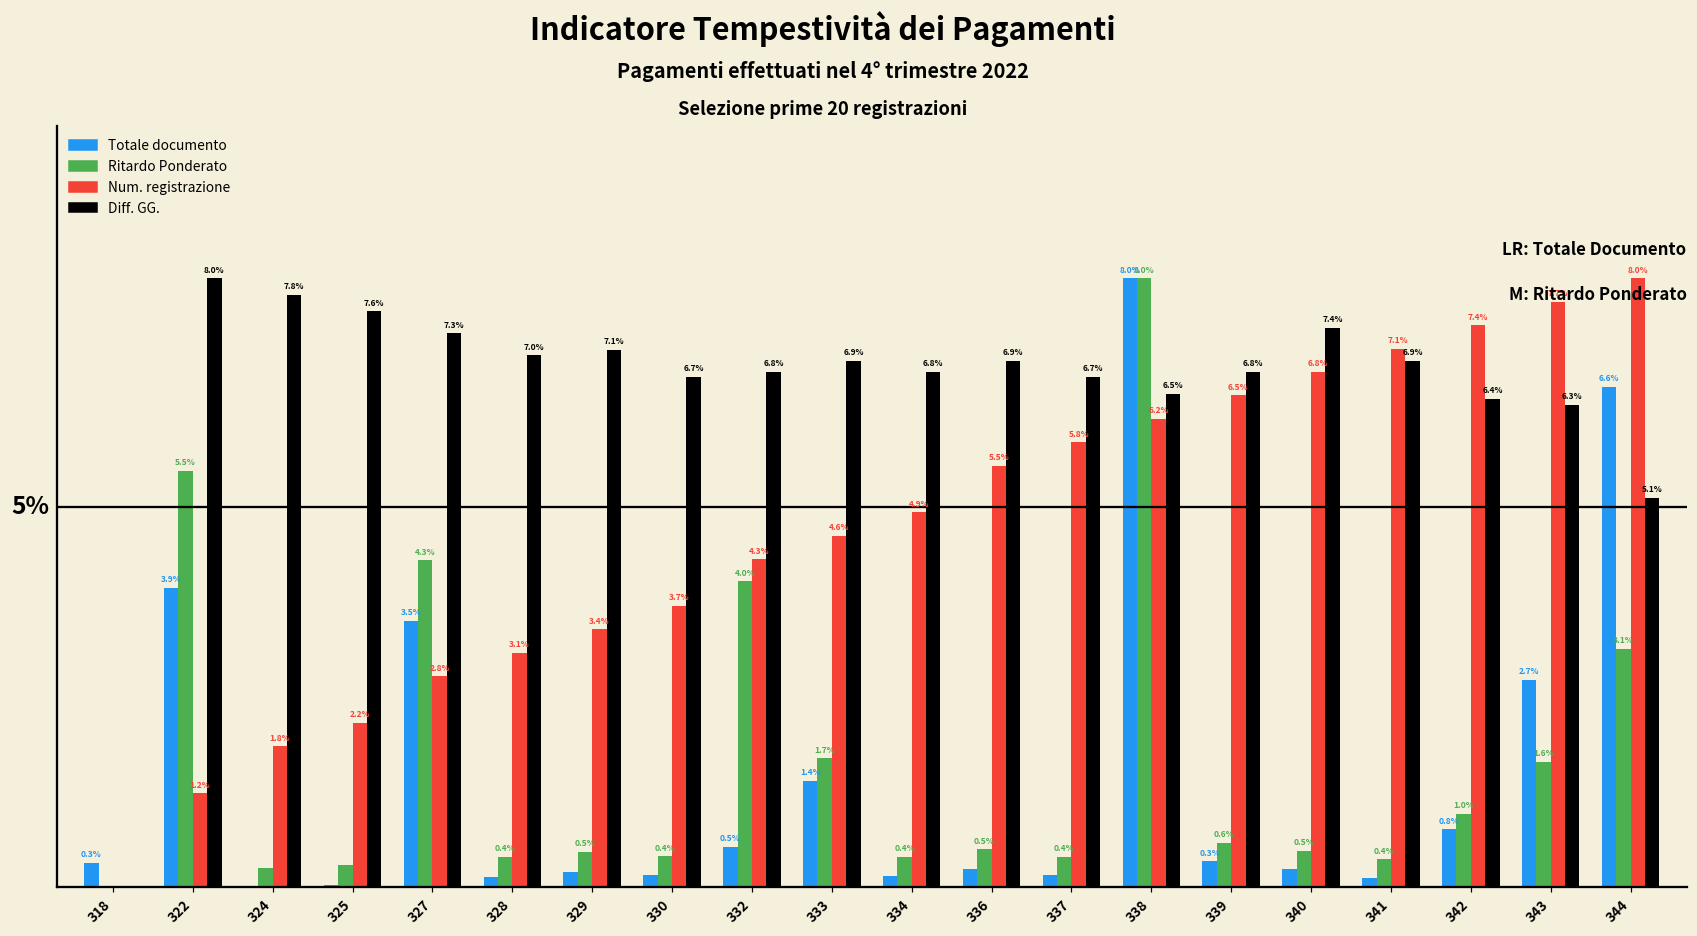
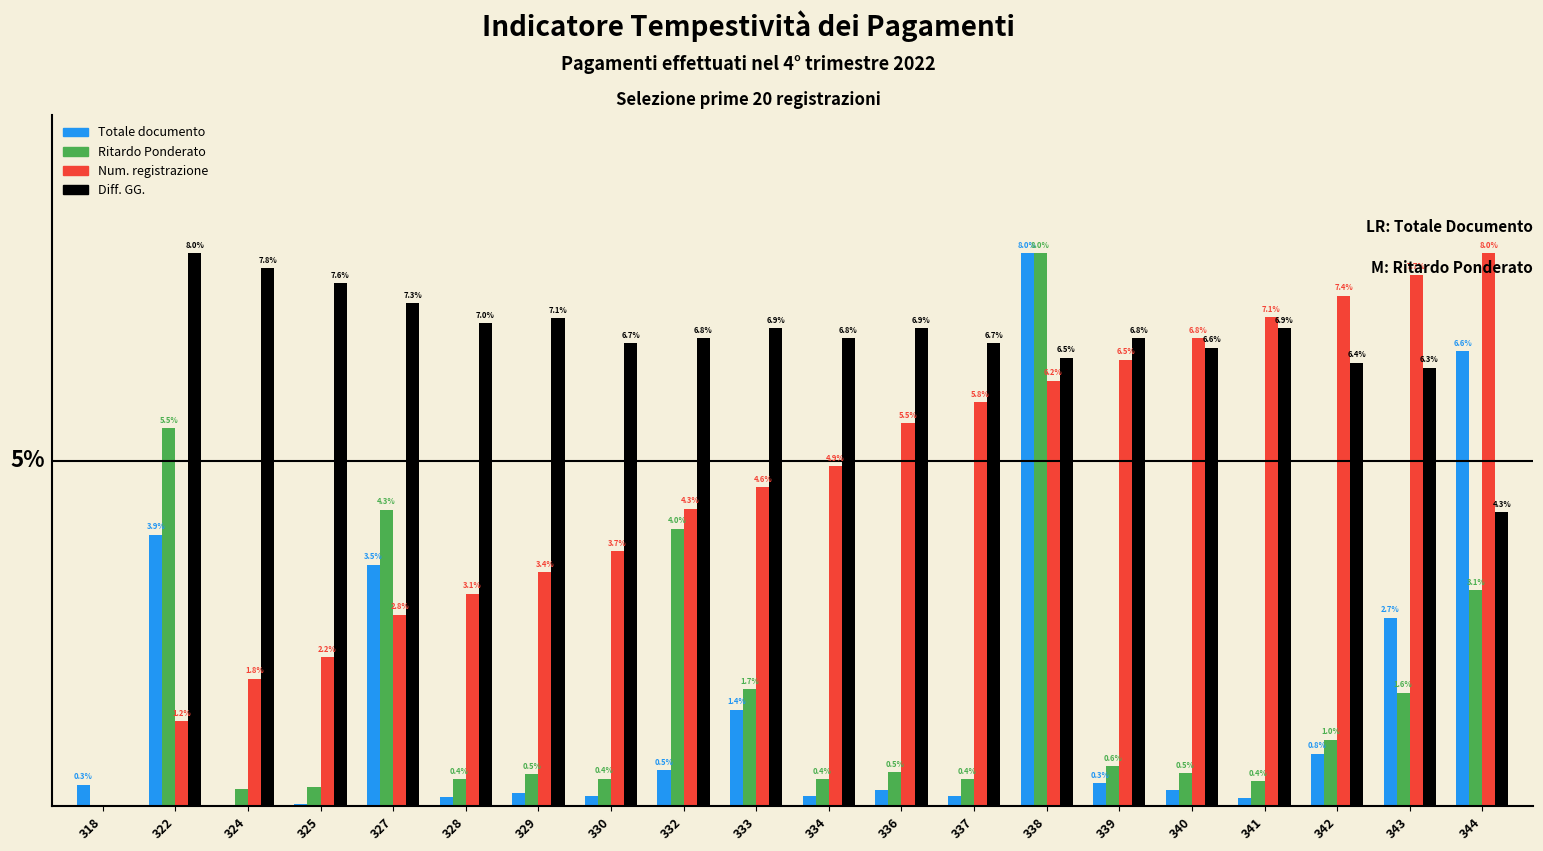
  {
    "Totale documento": {
      "318": "0.3%",
      "322": "3.9%",
      "327": "3.5%",
      "332": "0.5%",
      "333": "1.4%",
      "339": "0.3%",
      "342": "0.8%",
      "343": "2.7%",
      "344": "6.6%"
    },
    "Ritardo Ponderato": {
      "322": "5.5%",
      "327": "4.3%",
      "328": "0.4%",
      "329": "0.5%",
      "330": "0.4%",
      "332": "4.0%",
      "333": "1.7%",
      "334": "0.4%",
      "336": "0.5%",
      "337": "0.4%",
      "339": "0.6%",
      "340": "0.5%",
      "341": "0.4%",
      "342": "1.0%",
      "343": "1.6%",
      "344": "3.1%"
    },
    "Num. registrazione": {
      "322": "1.2%",
      "324": "1.8%",
      "325": "2.2%",
      "327": "2.8%",
      "328": "3.1%",
      "329": "3.4%",
      "330": "3.7%",
      "332": "4.3%",
      "333": "4.6%",
      "334": "4.9%",
      "336": "5.5%",
      "337": "5.8%",
      "338": "6.2%",
      "339": "6.5%",
      "340": "6.8%",
      "341": "7.1%",
      "342": "7.4%",
      "344": "8.0%"
    },
    "Diff. GG.": {
      "322": "8.0%",
      "324": "7.8%",
      "325": "7.6%",
      "327": "7.3%",
      "328": "7.0%",
      "329": "7.1%",
      "330": "6.7%",
      "332": "6.8%",
      "333": "6.9%",
      "334": "6.8%",
      "336": "6.9%",
      "337": "6.7%",
      "338": "6.5%",
      "339": "6.8%",
-     "340": "7.4%",
+     "340": "6.6%",
      "341": "6.9%",
      "342": "6.4%",
      "343": "6.3%",
-     "344": "5.1%"
+     "344": "4.3%"
    }
  }
